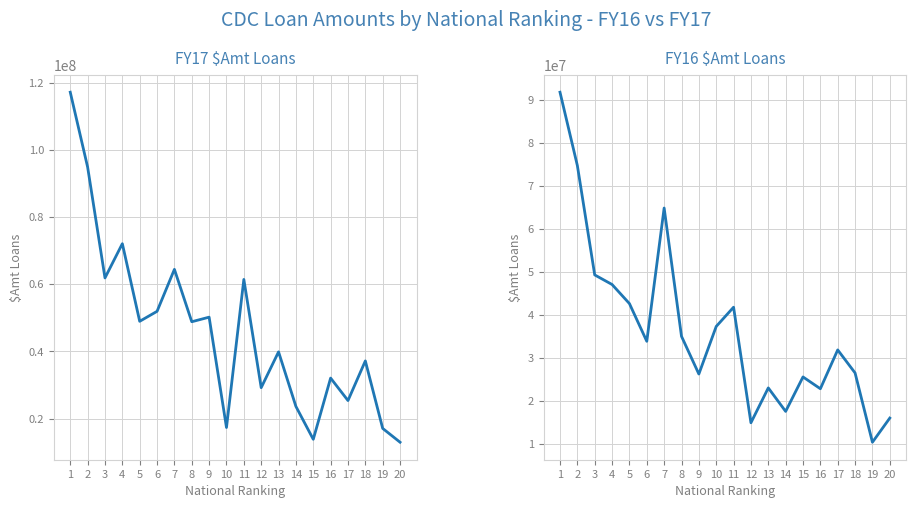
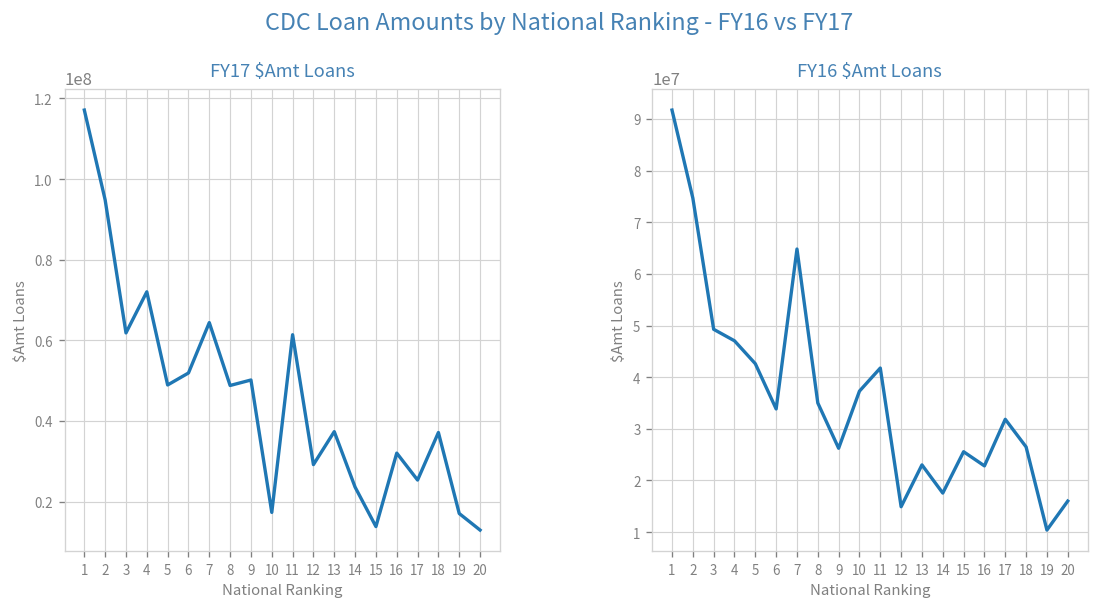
  {
    "FY17 $Amt Loans": {
      "1": 117000000,
      "2": 95000000,
      "3": 62000000,
      "4": 72000000,
      "5": 49000000,
      "6": 52000000,
      "7": 64000000,
      "8": 49000000,
      "9": 50000000,
      "10": 17000000,
      "11": 61000000,
      "12": 29000000,
-     "13": 40000000,
+     "13": 37000000,
      "14": 24000000,
      "15": 14000000,
      "16": 32000000,
      "17": 25000000,
      "18": 37000000,
      "19": 17000000,
      "20": 13000000
    },
    "FY16 $Amt Loans": {
      "1": 92000000,
      "2": 75000000,
      "3": 49000000,
      "4": 47000000,
      "5": 43000000,
      "6": 34000000,
      "7": 65000000,
      "8": 35000000,
      "9": 26000000,
      "10": 37000000,
      "11": 42000000,
      "12": 15000000,
      "13": 23000000,
      "14": 18000000,
      "15": 26000000,
      "16": 23000000,
      "17": 32000000,
      "18": 26000000,
      "19": 10000000,
      "20": 16000000
    }
  }
